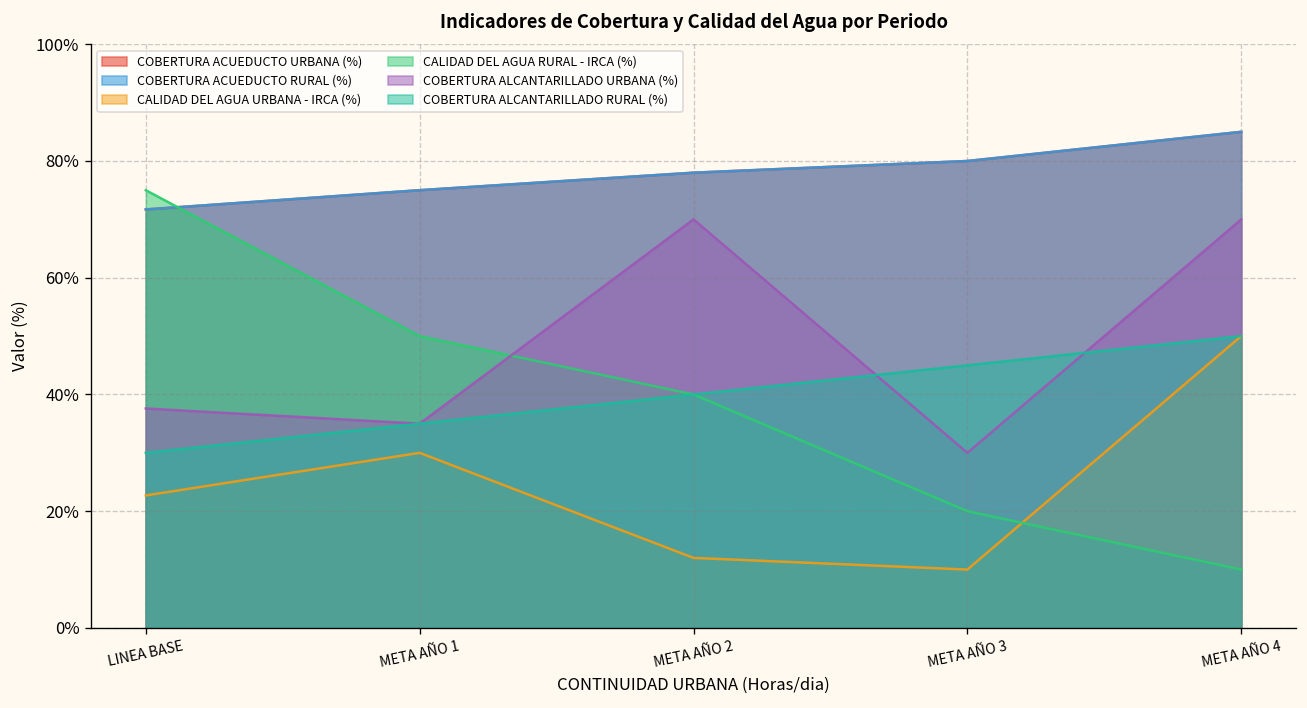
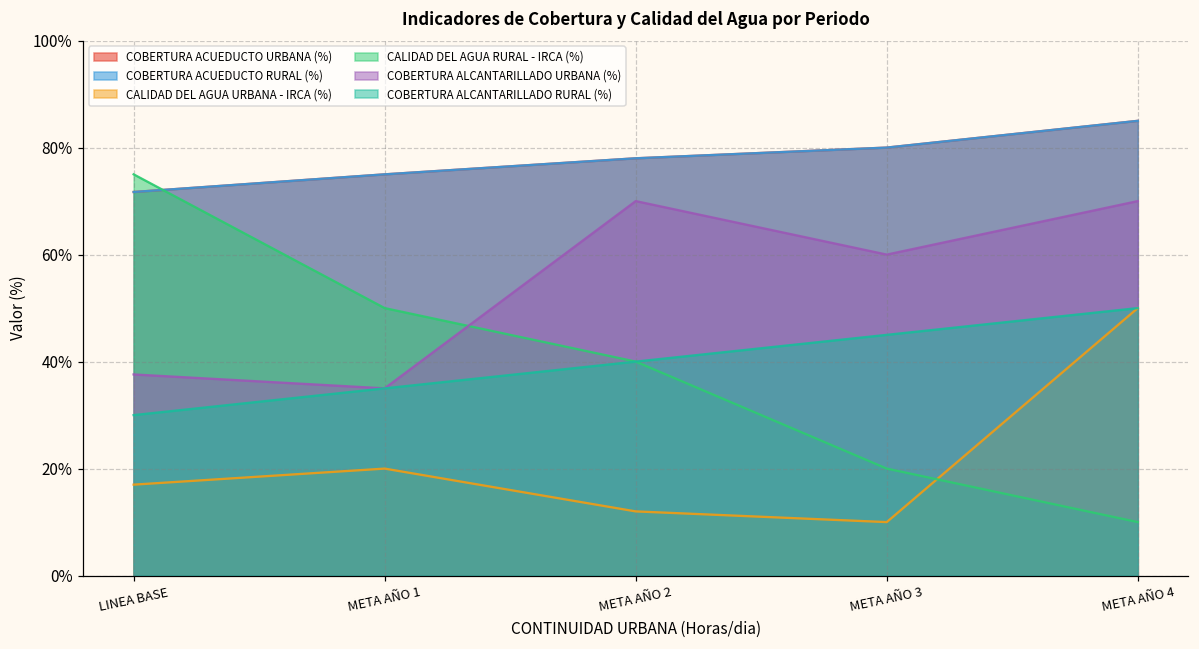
  {
    "CALIDAD DEL AGUA URBANA - IRCA (%)": {
-     "LINEA BASE": "23%",
-     "META AÑO 1": "30%",
+     "LINEA BASE": "17%",
+     "META AÑO 1": "20%",
      "META AÑO 2": "12%",
      "META AÑO 3": "10%"
    },
    "COBERTURA ALCANTARILLADO URBANA (%)": {
      "LINEA BASE": "38%",
      "META AÑO 2": "70%",
-     "META AÑO 3": "30%",
+     "META AÑO 3": "60%",
      "META AÑO 4": "70%"
    }
  }
